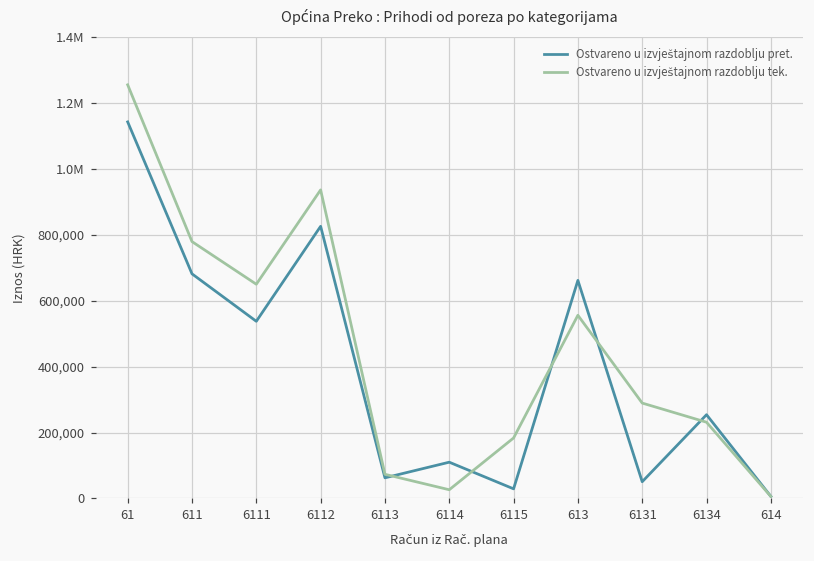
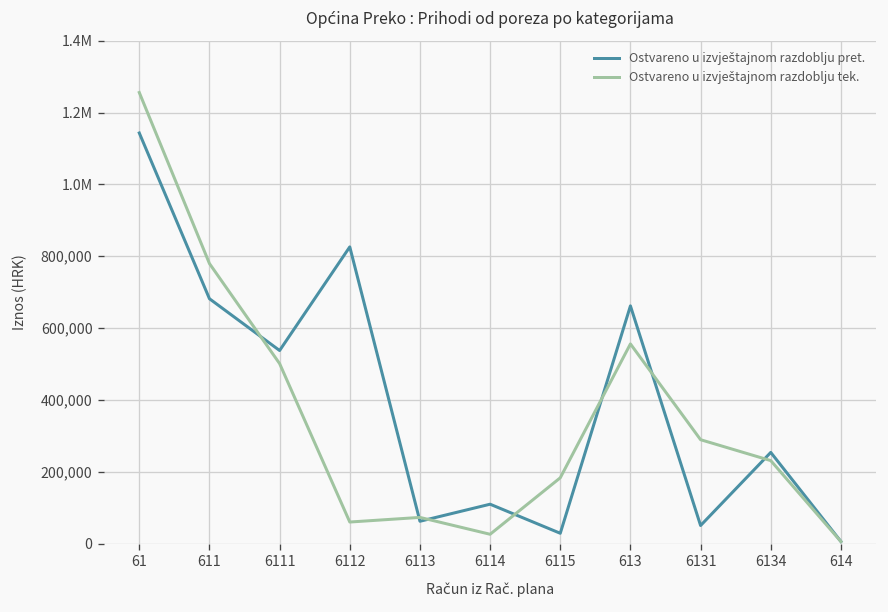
  {
    "Ostvareno u izvještajnom razdoblju pret.": {
      "61": "1,140,000",
      "611": "680,000",
      "6111": "540,000",
      "6112": "830,000",
      "6113": "60,000",
      "6114": "110,000",
      "6115": "30,000",
      "613": "660,000",
      "6131": "50,000",
      "6134": "250,000"
    },
    "Ostvareno u izvještajnom razdoblju tek.": {
      "61": "1,260,000",
      "611": "780,000",
-     "6111": "650,000",
-     "6112": "940,000",
+     "6111": "500,000",
+     "6112": "60,000",
      "6113": "70,000",
      "6114": "30,000",
      "6115": "180,000",
      "613": "560,000",
      "6131": "290,000",
      "6134": "230,000"
    }
  }
